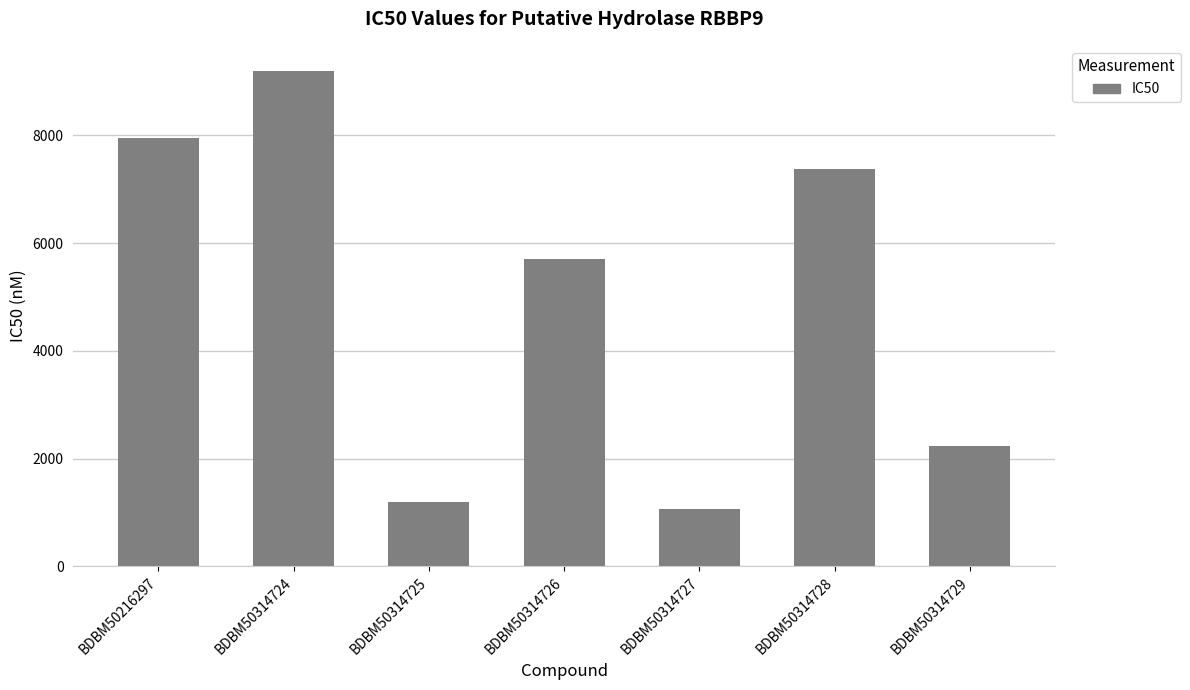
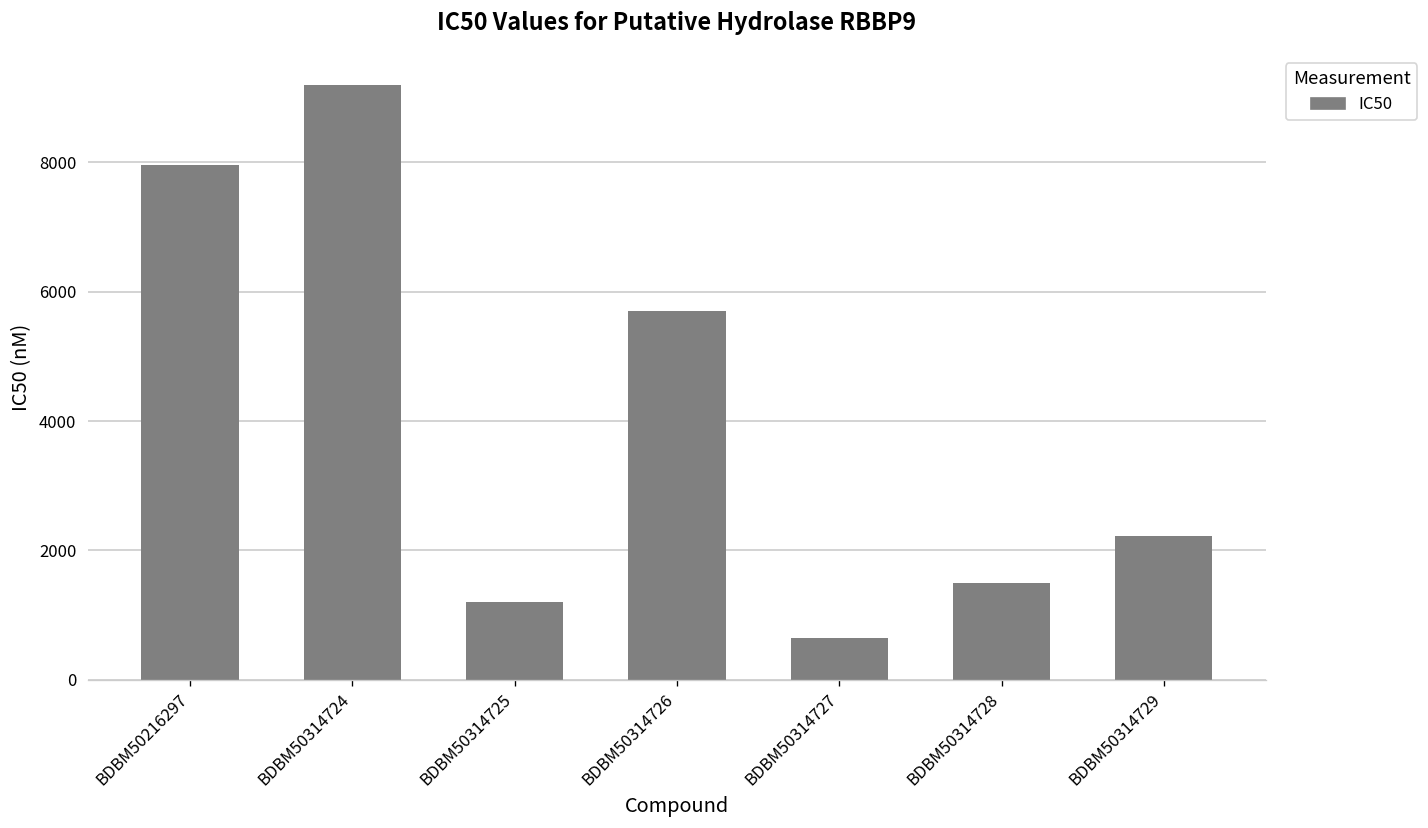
  {
    "BDBM50216297": 8000,
    "BDBM50314724": 9200,
    "BDBM50314725": 1200,
    "BDBM50314726": 5700,
-   "BDBM50314727": 1100,
-   "BDBM50314728": 7400,
+   "BDBM50314727": 600,
+   "BDBM50314728": 1500,
    "BDBM50314729": 2200
  }
